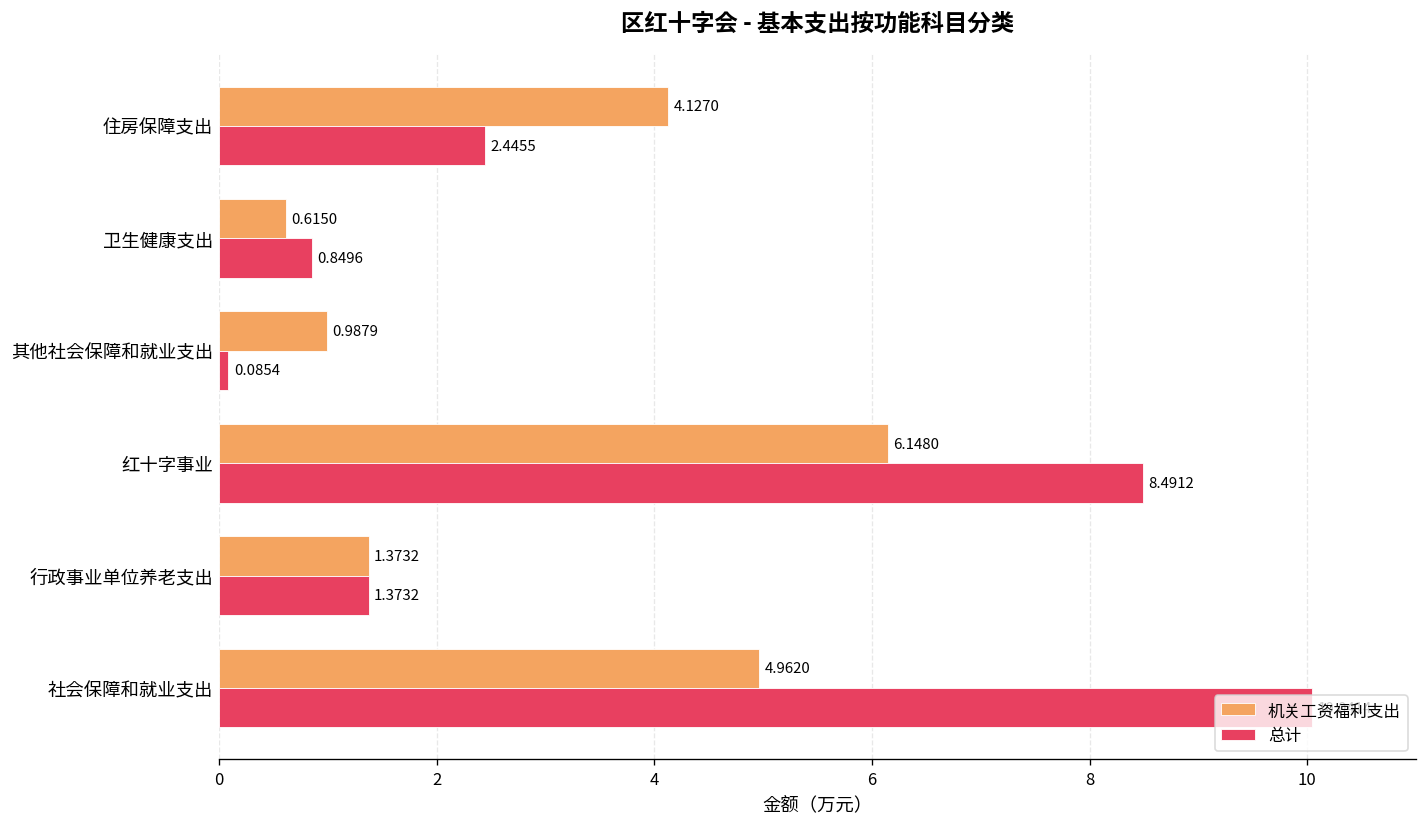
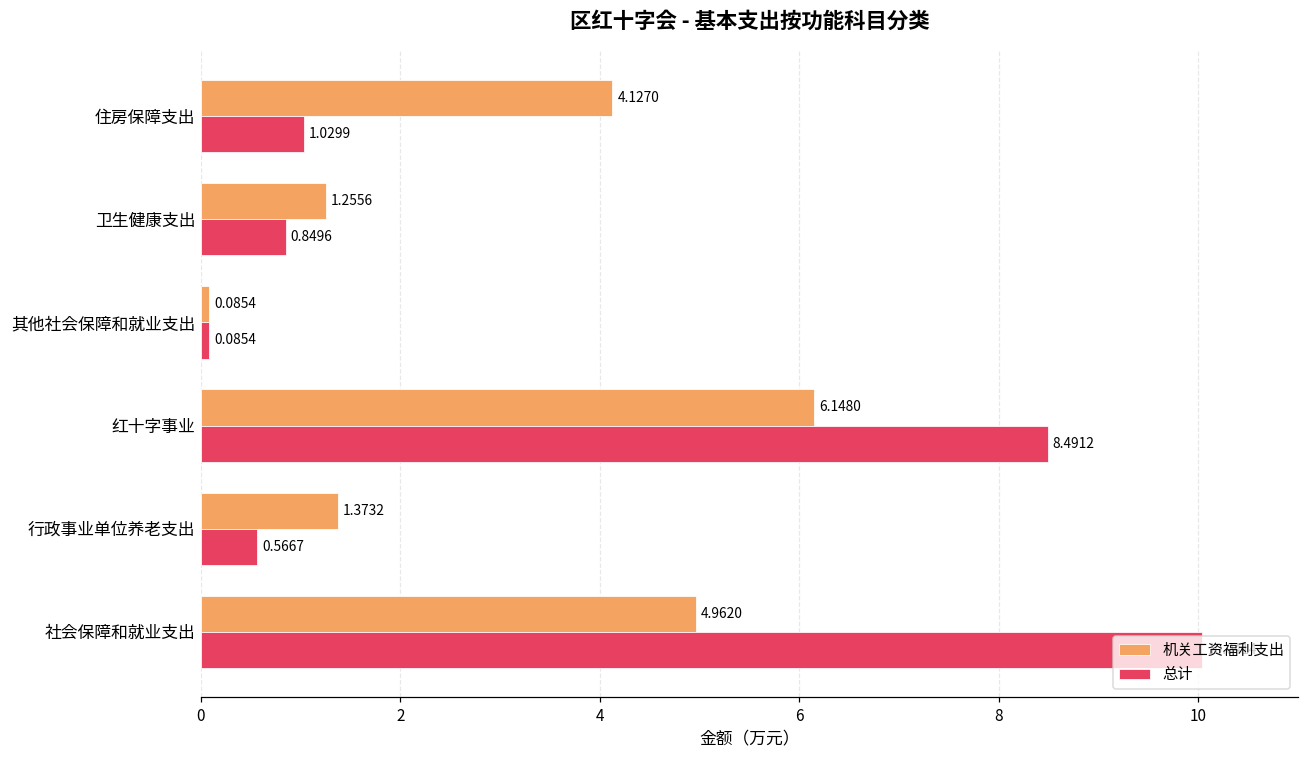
  {
    "机关工资福利支出": {
      "住房保障支出": 4.1270,
-     "卫生健康支出": 0.6150,
-     "其他社会保障和就业支出": 0.9879,
+     "卫生健康支出": 1.2556,
+     "其他社会保障和就业支出": 0.0854,
      "红十字事业": 6.1480,
      "行政事业单位养老支出": 1.3732,
      "社会保障和就业支出": 4.9620
    },
    "总计": {
-     "住房保障支出": 2.4455,
+     "住房保障支出": 1.0299,
      "卫生健康支出": 0.8496,
      "其他社会保障和就业支出": 0.0854,
      "红十字事业": 8.4912,
-     "行政事业单位养老支出": 1.3732
+     "行政事业单位养老支出": 0.5667
    }
  }
